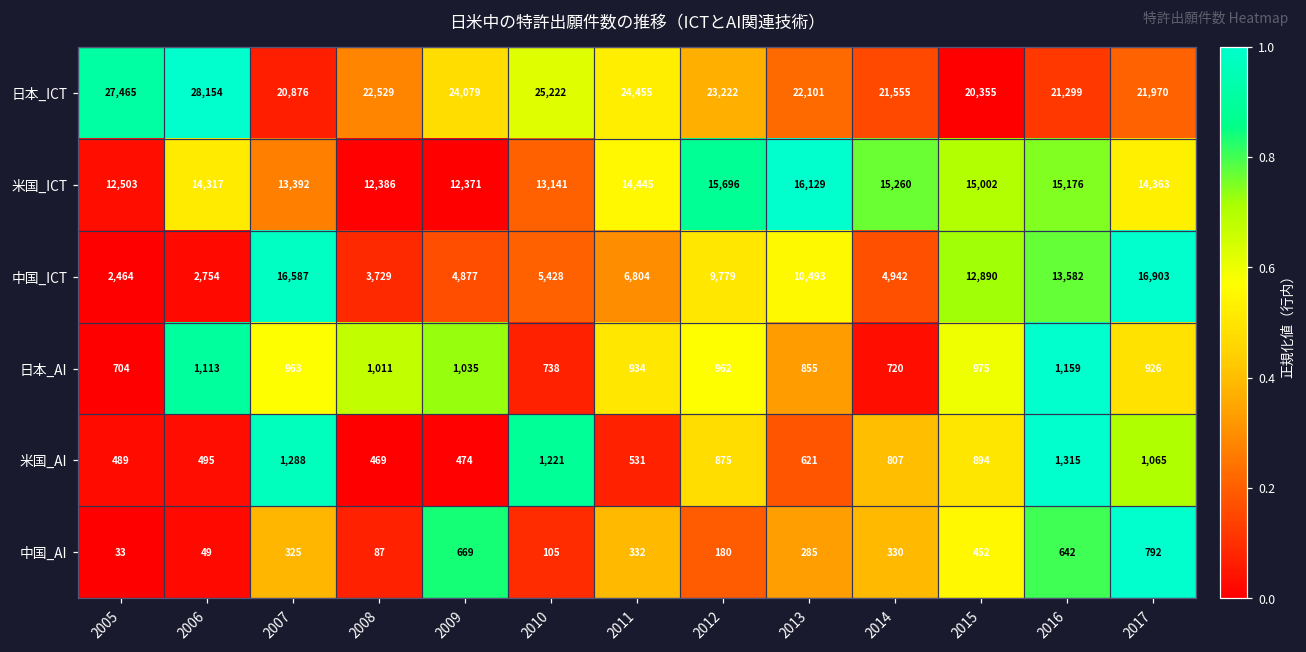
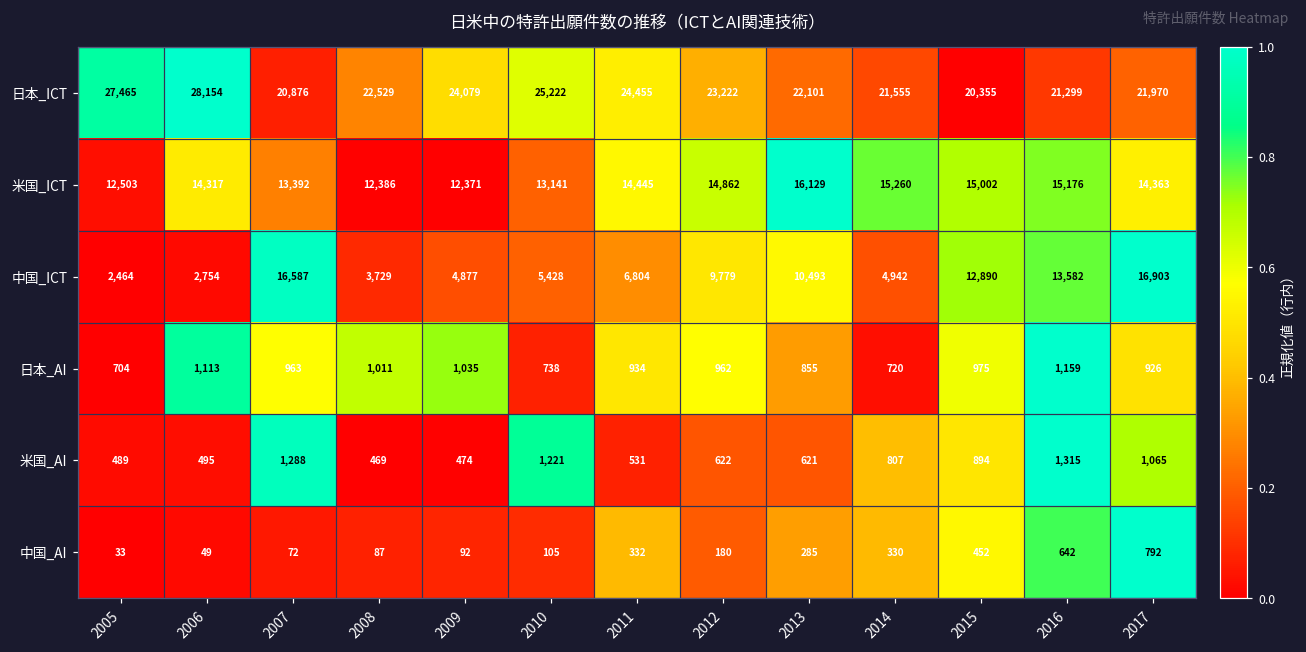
  {
    "日本_ICT": {
      "2005": "27,465",
      "2006": "28,154",
      "2007": "20,876",
      "2008": "22,529",
      "2009": "24,079",
      "2010": "25,222",
      "2011": "24,455",
      "2012": "23,222",
      "2013": "22,101",
      "2014": "21,555",
      "2015": "20,355",
      "2016": "21,299",
      "2017": "21,970"
    },
    "米国_ICT": {
      "2005": "12,503",
      "2006": "14,317",
      "2007": "13,392",
      "2008": "12,386",
      "2009": "12,371",
      "2010": "13,141",
      "2011": "14,445",
-     "2012": "15,696",
+     "2012": "14,862",
      "2013": "16,129",
      "2014": "15,260",
      "2015": "15,002",
      "2016": "15,176",
      "2017": "14,363"
    },
    "中国_ICT": {
      "2005": "2,464",
      "2006": "2,754",
      "2007": "16,587",
      "2008": "3,729",
      "2009": "4,877",
      "2010": "5,428",
      "2011": "6,804",
      "2012": "9,779",
      "2013": "10,493",
      "2014": "4,942",
      "2015": "12,890",
      "2016": "13,582",
      "2017": "16,903"
    },
    "日本_AI": {
      "2005": "704",
      "2006": "1,113",
      "2007": "963",
      "2008": "1,011",
      "2009": "1,035",
      "2010": "738",
      "2011": "934",
      "2012": "962",
      "2013": "855",
      "2014": "720",
      "2015": "975",
      "2016": "1,159",
      "2017": "926"
    },
    "米国_AI": {
      "2005": "489",
      "2006": "495",
      "2007": "1,288",
      "2008": "469",
      "2009": "474",
      "2010": "1,221",
      "2011": "531",
-     "2012": "875",
+     "2012": "622",
      "2013": "621",
      "2014": "807",
      "2015": "894",
      "2016": "1,315",
      "2017": "1,065"
    },
    "中国_AI": {
      "2005": "33",
      "2006": "49",
-     "2007": "325",
+     "2007": "72",
      "2008": "87",
-     "2009": "669",
+     "2009": "92",
      "2010": "105",
      "2011": "332",
      "2012": "180",
      "2013": "285",
      "2014": "330",
      "2015": "452",
      "2016": "642",
      "2017": "792"
    }
  }
